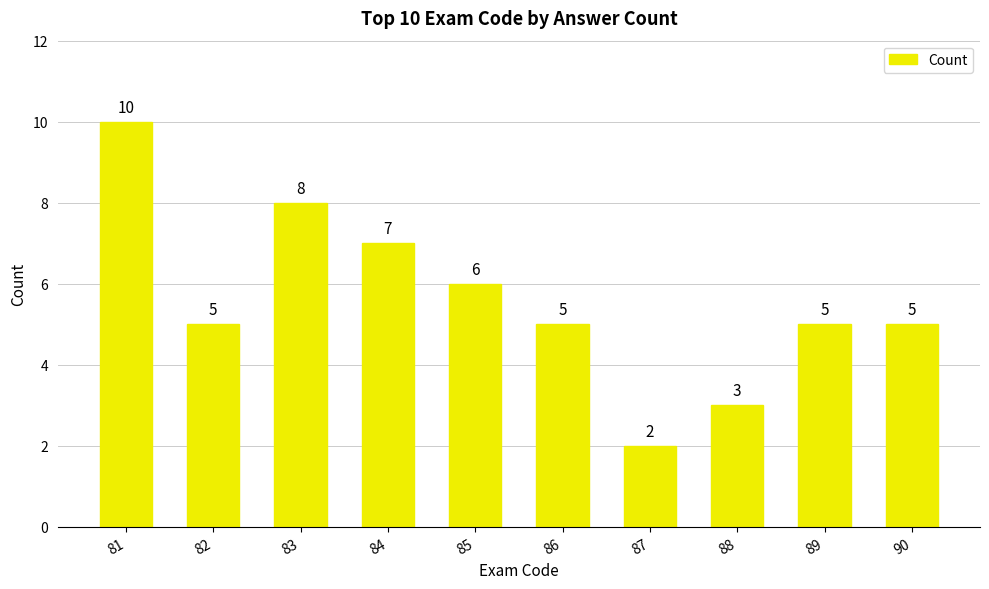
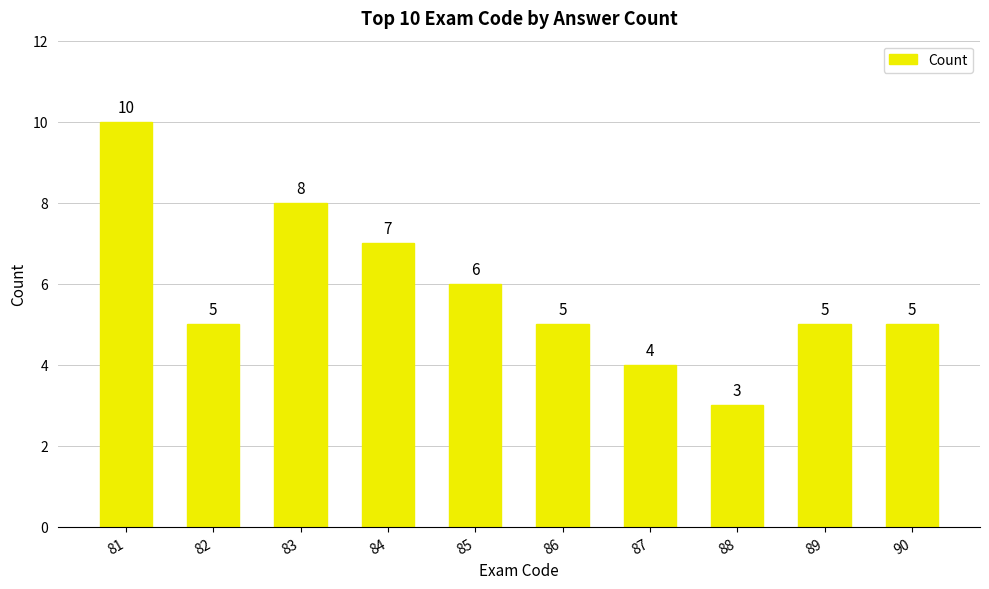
  {
    "81": 10,
    "82": 5,
    "83": 8,
    "84": 7,
    "85": 6,
    "86": 5,
-   "87": 2,
+   "87": 4,
    "88": 3,
    "89": 5,
    "90": 5
  }
